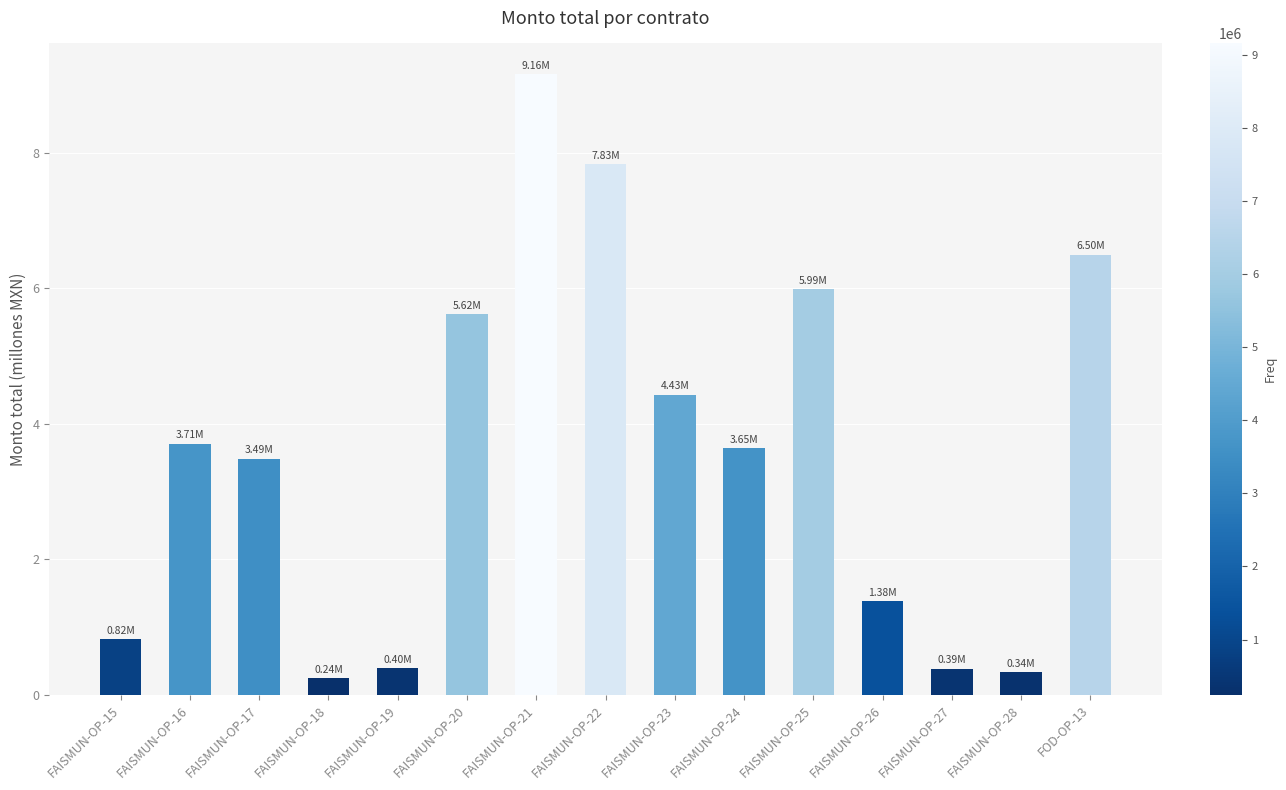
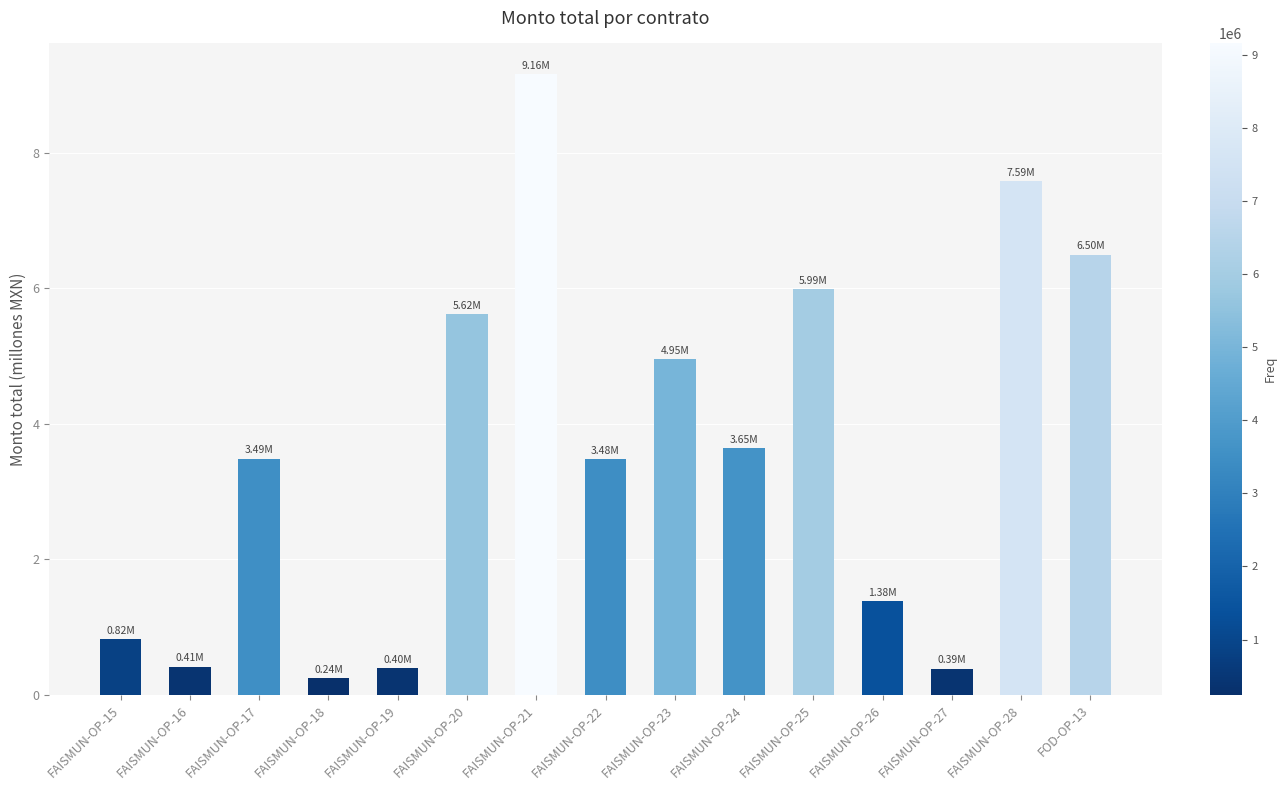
  {
    "FAISMUN-OP-15": "0.82M",
-   "FAISMUN-OP-16": "3.71M",
+   "FAISMUN-OP-16": "0.41M",
    "FAISMUN-OP-17": "3.49M",
    "FAISMUN-OP-18": "0.24M",
    "FAISMUN-OP-19": "0.40M",
    "FAISMUN-OP-20": "5.62M",
    "FAISMUN-OP-21": "9.16M",
-   "FAISMUN-OP-22": "7.83M",
-   "FAISMUN-OP-23": "4.43M",
+   "FAISMUN-OP-22": "3.48M",
+   "FAISMUN-OP-23": "4.95M",
    "FAISMUN-OP-24": "3.65M",
    "FAISMUN-OP-25": "5.99M",
    "FAISMUN-OP-26": "1.38M",
    "FAISMUN-OP-27": "0.39M",
-   "FAISMUN-OP-28": "0.34M",
+   "FAISMUN-OP-28": "7.59M",
    "FOD-OP-13": "6.50M"
  }
